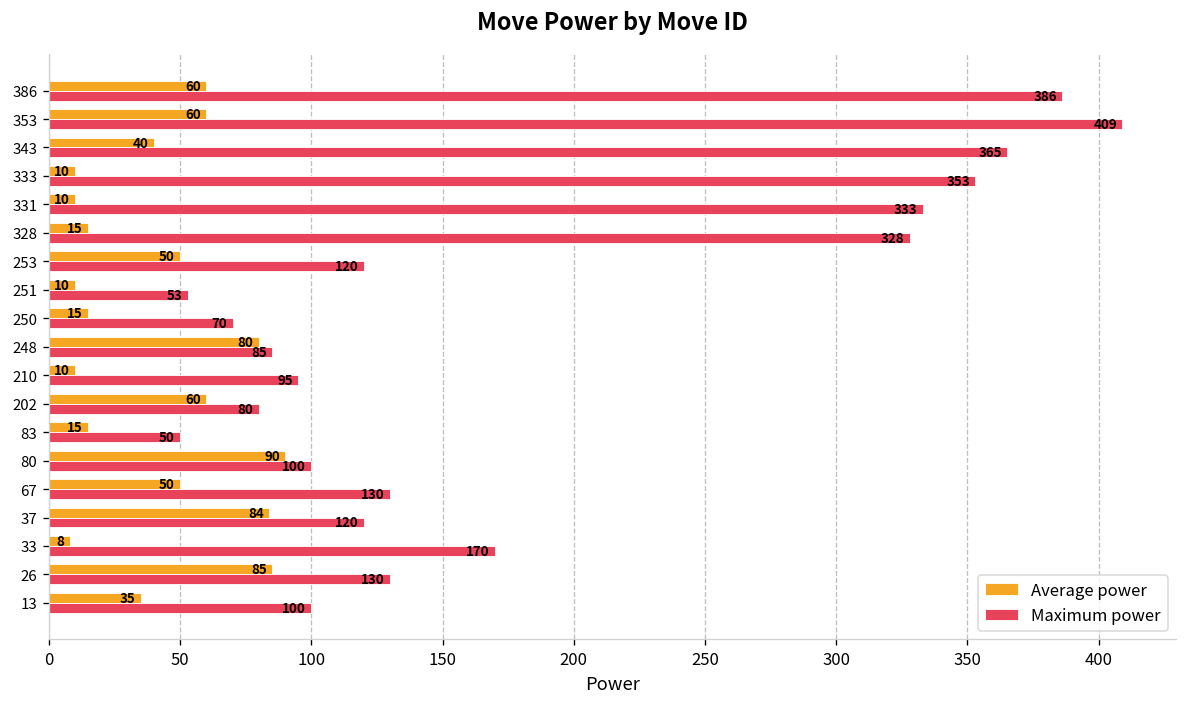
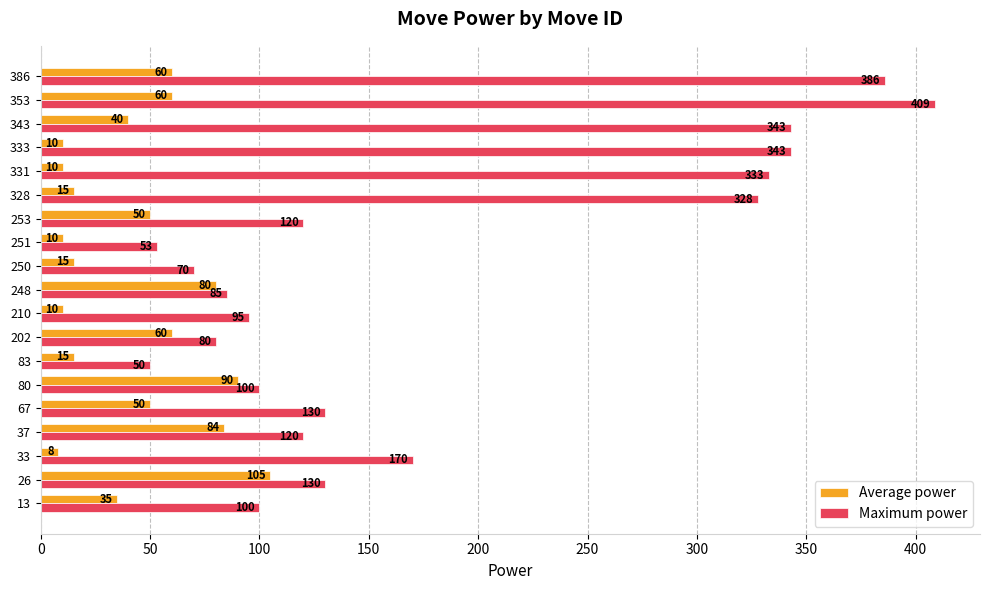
  {
    "Average power": {
      "386": 60,
      "353": 60,
      "343": 40,
      "333": 10,
      "331": 10,
      "328": 15,
      "253": 50,
      "251": 10,
      "250": 15,
      "248": 80,
      "210": 10,
      "202": 60,
      "83": 15,
      "80": 90,
      "67": 50,
      "37": 84,
      "33": 8,
-     "26": 85,
+     "26": 105,
      "13": 35
    },
    "Maximum power": {
      "386": 386,
      "353": 409,
-     "343": 365,
-     "333": 353,
+     "343": 343,
+     "333": 343,
      "331": 333,
      "328": 328,
      "253": 120,
      "251": 53,
      "250": 70,
      "248": 85,
      "210": 95,
      "202": 80,
      "83": 50,
      "80": 100,
      "67": 130,
      "37": 120,
      "33": 170,
      "26": 130,
      "13": 100
    }
  }
